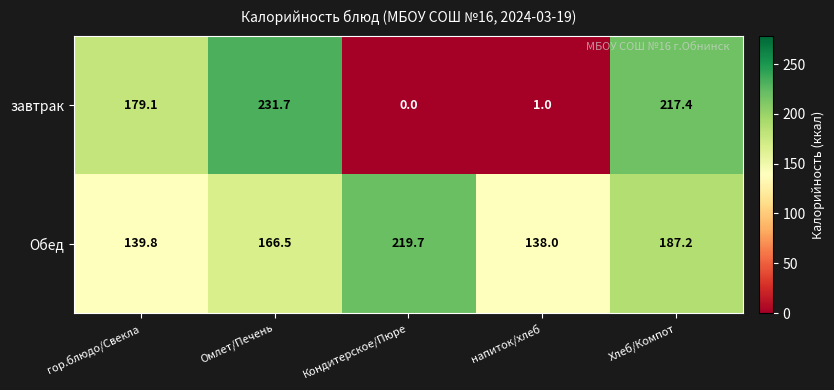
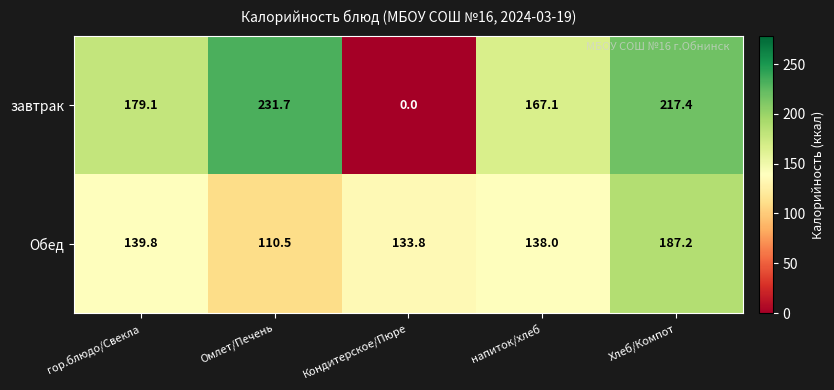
  {
    "завтрак": {
      "гор.блюдо/Свекла": 179.1,
      "Омлет/Печень": 231.7,
      "Кондитерское/Пюре": 0.0,
-     "напиток/хлеб": 1.0
+     "напиток/хлеб": 167.1
    },
    "Обед": {
      "гор.блюдо/Свекла": 139.8,
-     "Омлет/Печень": 166.5,
-     "Кондитерское/Пюре": 219.7,
+     "Омлет/Печень": 110.5,
+     "Кондитерское/Пюре": 133.8,
      "напиток/хлеб": 138.0,
      "Хлеб/Компот": 187.2
    }
  }
